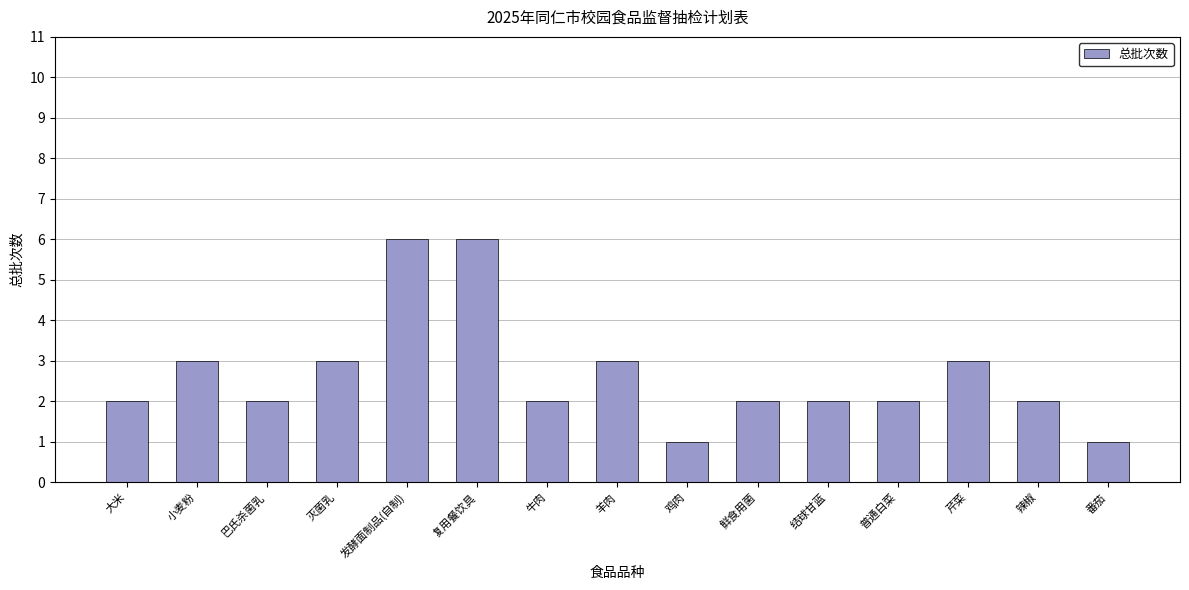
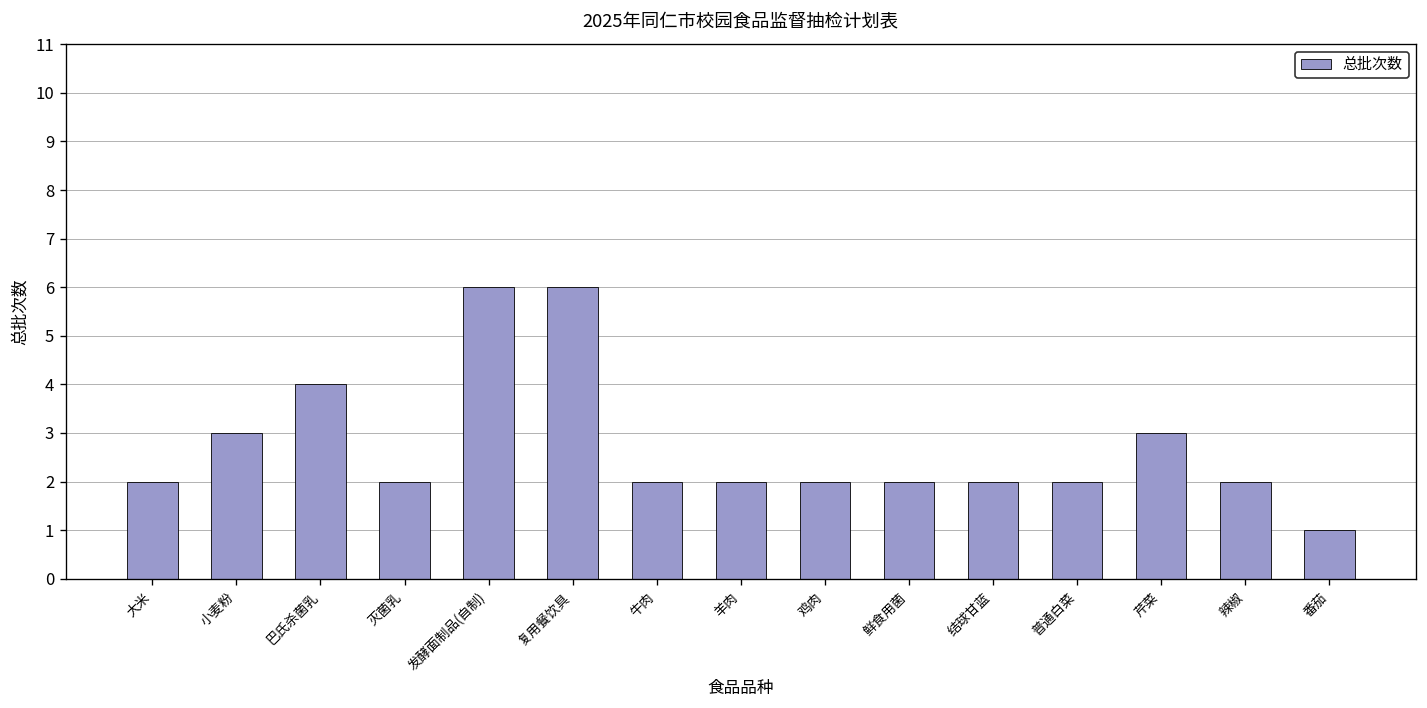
  {
    "大米": 2,
    "小麦粉": 3,
-   "巴氏杀菌乳": 2,
-   "灭菌乳": 3,
+   "巴氏杀菌乳": 4,
+   "灭菌乳": 2,
    "发酵面制品(自制)": 6,
    "复用餐饮具": 6,
    "牛肉": 2,
-   "羊肉": 3,
-   "鸡肉": 1,
+   "羊肉": 2,
+   "鸡肉": 2,
    "鲜食用菌": 2,
    "结球甘蓝": 2,
    "普通白菜": 2,
    "芹菜": 3,
    "辣椒": 2,
    "番茄": 1
  }
